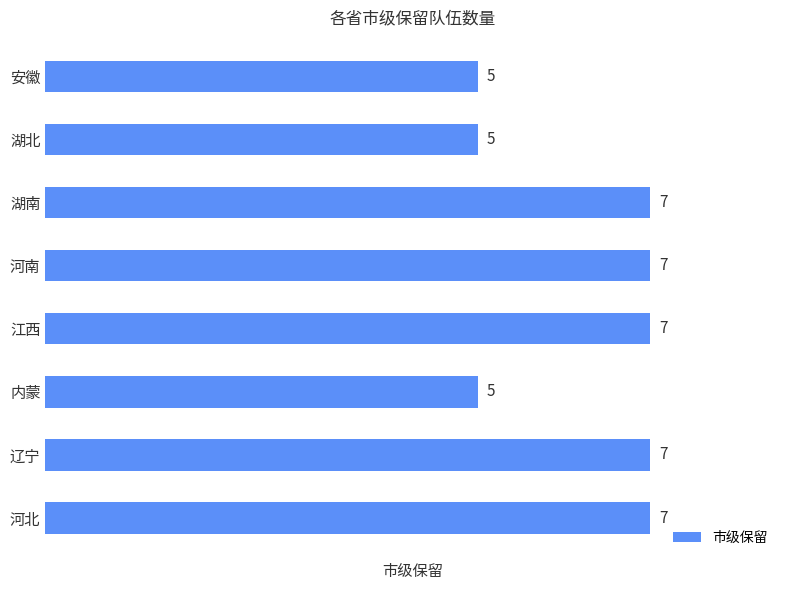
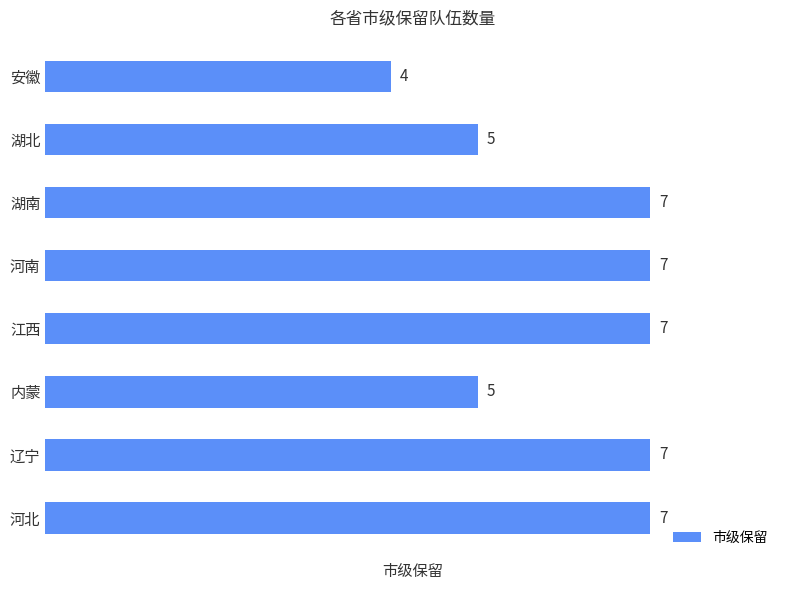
  {
-   "安徽": 5,
+   "安徽": 4,
    "湖北": 5,
    "湖南": 7,
    "河南": 7,
    "江西": 7,
    "内蒙": 5,
    "辽宁": 7,
    "河北": 7
  }
